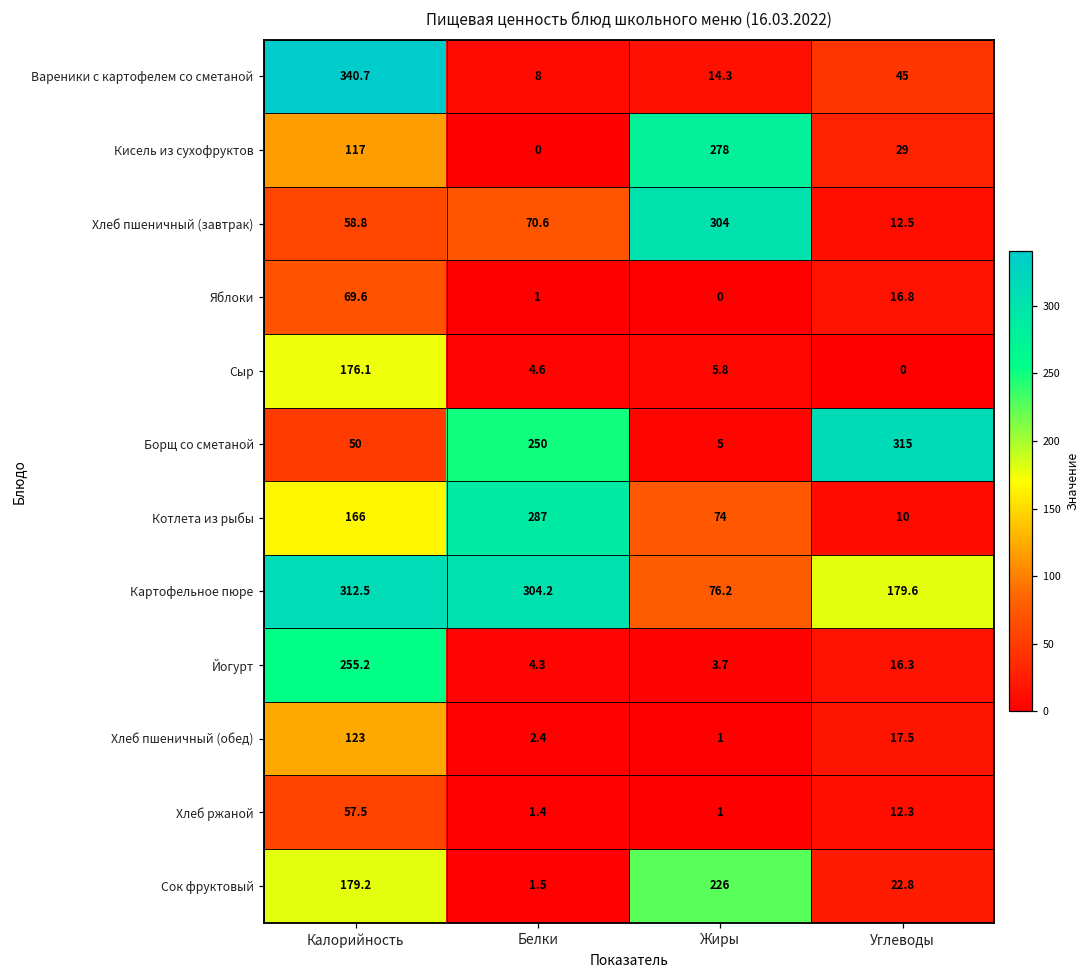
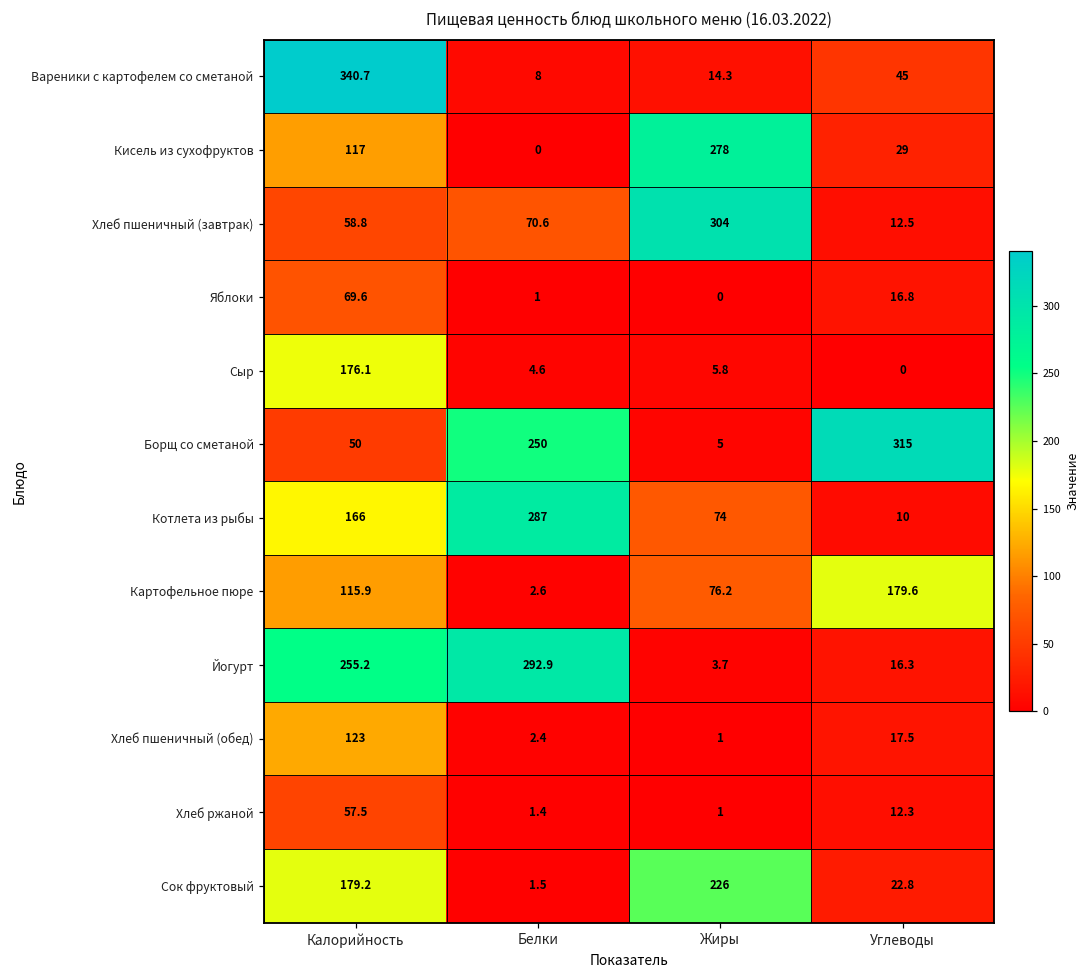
  {
    "Вареники с картофелем со сметаной": {
      "Калорийность": 340.7,
      "Белки": 8,
      "Жиры": 14.3,
      "Углеводы": 45
    },
    "Кисель из сухофруктов": {
      "Калорийность": 117,
      "Белки": 0,
      "Жиры": 278,
      "Углеводы": 29
    },
    "Хлеб пшеничный (завтрак)": {
      "Калорийность": 58.8,
      "Белки": 70.6,
      "Жиры": 304,
      "Углеводы": 12.5
    },
    "Яблоки": {
      "Калорийность": 69.6,
      "Белки": 1,
      "Жиры": 0,
      "Углеводы": 16.8
    },
    "Сыр": {
      "Калорийность": 176.1,
      "Белки": 4.6,
      "Жиры": 5.8,
      "Углеводы": 0
    },
    "Борщ со сметаной": {
      "Калорийность": 50,
      "Белки": 250,
      "Жиры": 5,
      "Углеводы": 315
    },
    "Котлета из рыбы": {
      "Калорийность": 166,
      "Белки": 287,
      "Жиры": 74,
      "Углеводы": 10
    },
    "Картофельное пюре": {
-     "Калорийность": 312.5,
-     "Белки": 304.2,
+     "Калорийность": 115.9,
+     "Белки": 2.6,
      "Жиры": 76.2,
      "Углеводы": 179.6
    },
    "Йогурт": {
      "Калорийность": 255.2,
-     "Белки": 4.3,
+     "Белки": 292.9,
      "Жиры": 3.7,
      "Углеводы": 16.3
    },
    "Хлеб пшеничный (обед)": {
      "Калорийность": 123,
      "Белки": 2.4,
      "Жиры": 1,
      "Углеводы": 17.5
    },
    "Хлеб ржаной": {
      "Калорийность": 57.5,
      "Белки": 1.4,
      "Жиры": 1,
      "Углеводы": 12.3
    },
    "Сок фруктовый": {
      "Калорийность": 179.2,
      "Белки": 1.5,
      "Жиры": 226,
      "Углеводы": 22.8
    }
  }
